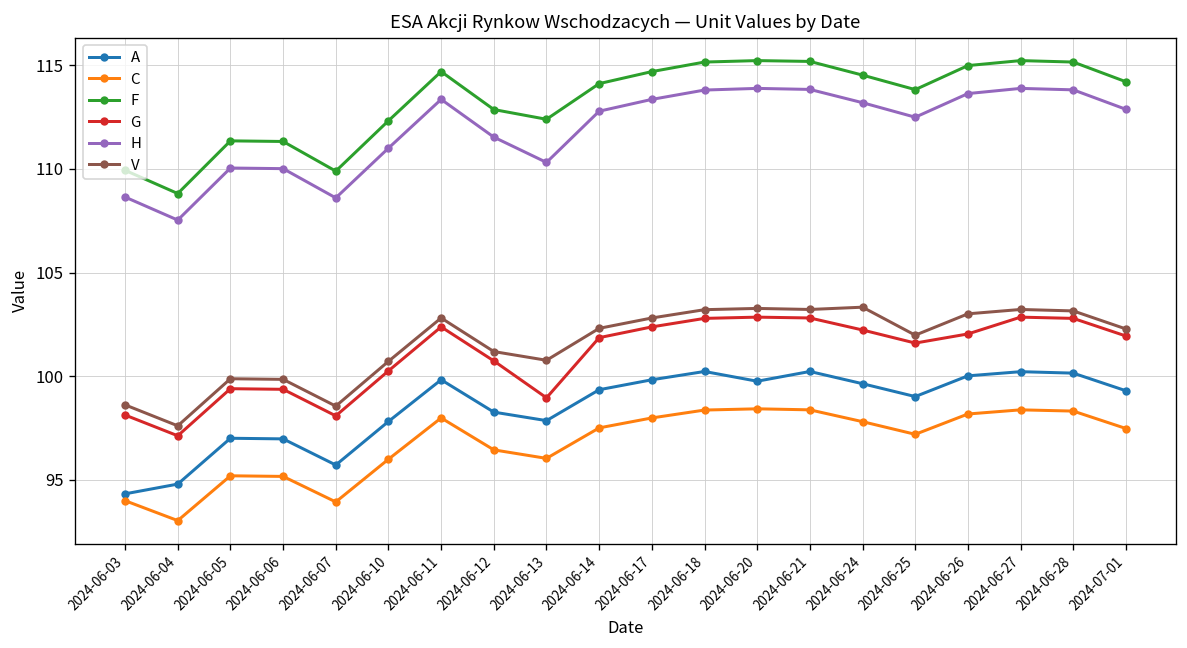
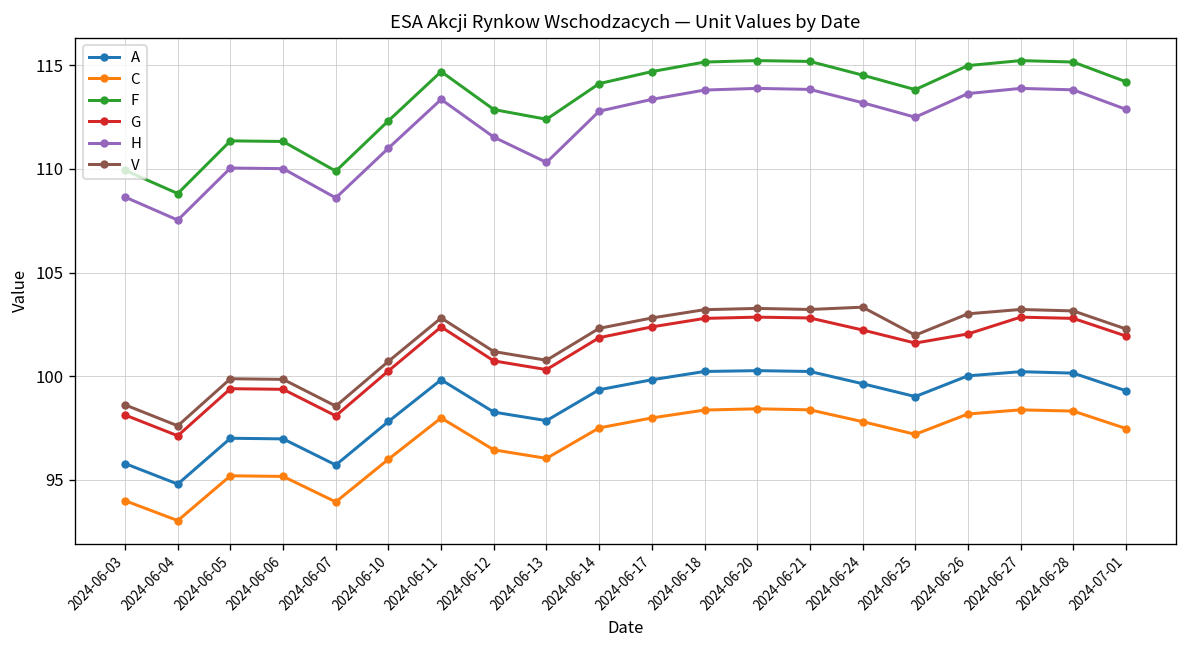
  {
    "A": {
-     "2024-06-03": 94.3,
+     "2024-06-03": 95.8,
      "2024-06-04": 94.8,
      "2024-06-05": 97.0,
      "2024-06-06": 97.0,
      "2024-06-07": 95.7,
      "2024-06-10": 97.8,
      "2024-06-11": 99.8,
      "2024-06-12": 98.3,
      "2024-06-13": 97.9,
      "2024-06-14": 99.4,
      "2024-06-17": 99.8,
      "2024-06-18": 100.2,
-     "2024-06-20": 99.8,
+     "2024-06-20": 100.3,
      "2024-06-21": 100.2,
      "2024-06-24": 99.6,
      "2024-06-25": 99.0,
      "2024-06-26": 100.0,
      "2024-06-27": 100.2,
      "2024-06-28": 100.2,
      "2024-07-01": 99.3
    },
    "C": {
      "2024-06-03": 94.0,
      "2024-06-04": 93.0,
      "2024-06-05": 95.2,
      "2024-06-06": 95.2,
      "2024-06-07": 93.9,
      "2024-06-10": 96.0,
      "2024-06-11": 98.0,
      "2024-06-12": 96.5,
      "2024-06-13": 96.0,
      "2024-06-14": 97.5,
      "2024-06-17": 98.0,
      "2024-06-18": 98.4,
      "2024-06-20": 98.4,
      "2024-06-21": 98.4,
      "2024-06-24": 97.8,
      "2024-06-25": 97.2,
      "2024-06-26": 98.2,
      "2024-06-27": 98.4,
      "2024-06-28": 98.3,
      "2024-07-01": 97.5
    },
    "F": {
      "2024-06-04": 108.8,
      "2024-06-05": 111.4,
      "2024-06-06": 111.3,
      "2024-06-07": 109.9,
      "2024-06-10": 112.3,
      "2024-06-11": 114.7,
      "2024-06-12": 112.9,
      "2024-06-13": 112.4,
      "2024-06-14": 114.1,
      "2024-06-17": 114.7,
      "2024-06-18": 115.2,
      "2024-06-20": 115.2,
      "2024-06-21": 115.2,
      "2024-06-24": 114.5,
      "2024-06-25": 113.8,
      "2024-06-26": 115.0,
      "2024-06-27": 115.2,
      "2024-06-28": 115.2,
      "2024-07-01": 114.2
    },
    "G": {
      "2024-06-03": 98.1,
      "2024-06-04": 97.1,
      "2024-06-05": 99.4,
      "2024-06-06": 99.4,
      "2024-06-07": 98.1,
      "2024-06-10": 100.3,
      "2024-06-11": 102.4,
      "2024-06-12": 100.7,
-     "2024-06-13": 99.0,
+     "2024-06-13": 100.3,
      "2024-06-14": 101.9,
      "2024-06-17": 102.4,
      "2024-06-18": 102.8,
      "2024-06-20": 102.9,
      "2024-06-21": 102.8,
      "2024-06-24": 102.2,
      "2024-06-25": 101.6,
      "2024-06-26": 102.0,
      "2024-06-27": 102.9,
      "2024-06-28": 102.8,
      "2024-07-01": 101.9
    },
    "H": {
      "2024-06-03": 108.6,
      "2024-06-04": 107.5,
      "2024-06-05": 110.0,
      "2024-06-06": 110.0,
      "2024-06-07": 108.6,
      "2024-06-10": 111.0,
      "2024-06-11": 113.4,
      "2024-06-12": 111.5,
      "2024-06-13": 110.3,
      "2024-06-14": 112.8,
      "2024-06-17": 113.4,
      "2024-06-18": 113.8,
      "2024-06-20": 113.9,
      "2024-06-21": 113.8,
      "2024-06-24": 113.2,
      "2024-06-25": 112.5,
      "2024-06-26": 113.6,
      "2024-06-27": 113.9,
      "2024-06-28": 113.8,
      "2024-07-01": 112.9
    },
    "V": {
      "2024-06-03": 98.6,
      "2024-06-04": 97.6,
      "2024-06-05": 99.9,
      "2024-06-06": 99.9,
      "2024-06-07": 98.6,
      "2024-06-10": 100.7,
      "2024-06-11": 102.8,
      "2024-06-12": 101.2,
      "2024-06-13": 100.8,
      "2024-06-14": 102.3,
      "2024-06-17": 102.8,
      "2024-06-18": 103.2,
      "2024-06-20": 103.3,
      "2024-06-21": 103.2,
      "2024-06-24": 103.3,
      "2024-06-25": 102.0,
      "2024-06-26": 103.0,
      "2024-06-27": 103.2,
      "2024-06-28": 103.2,
      "2024-07-01": 102.3
    }
  }
